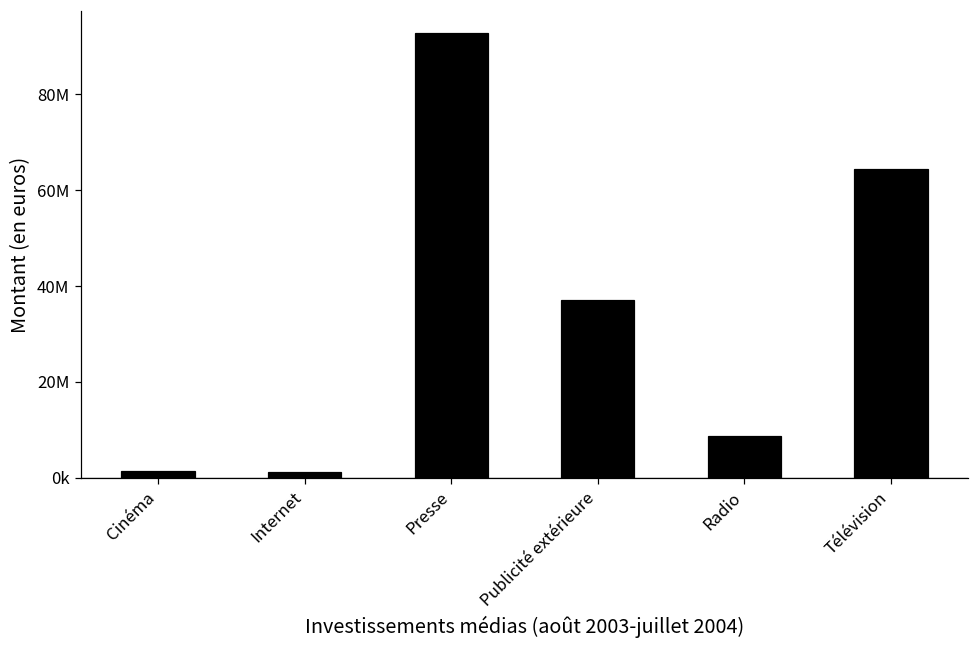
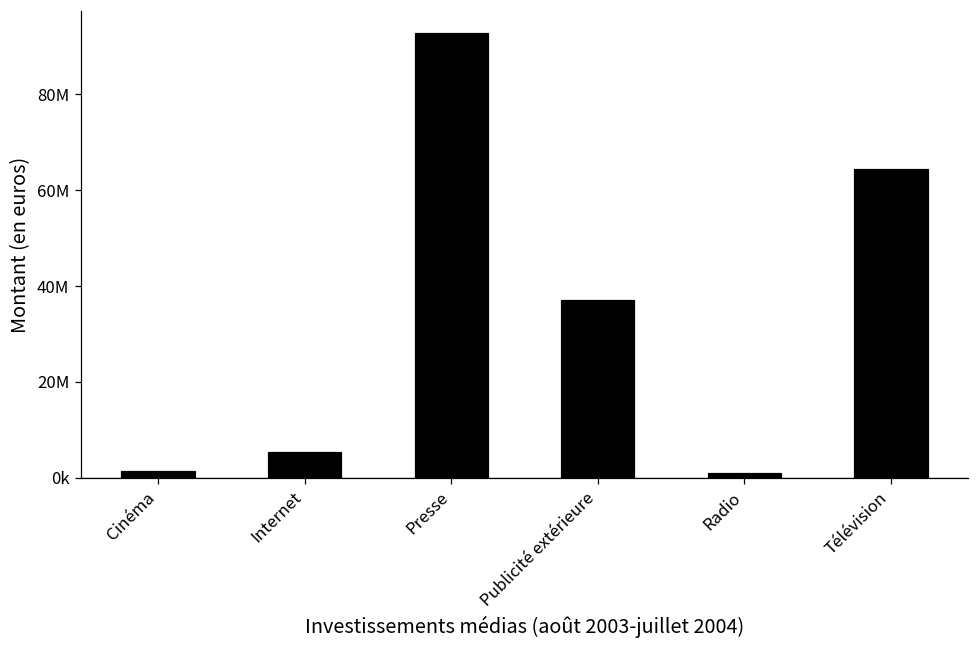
  {
    "Cinéma": 1000000,
-   "Internet": 1000000,
+   "Internet": 5000000,
    "Presse": 93000000,
    "Publicité extérieure": 37000000,
-   "Radio": 9000000,
+   "Radio": 1000000,
    "Télévision": 64000000
  }
